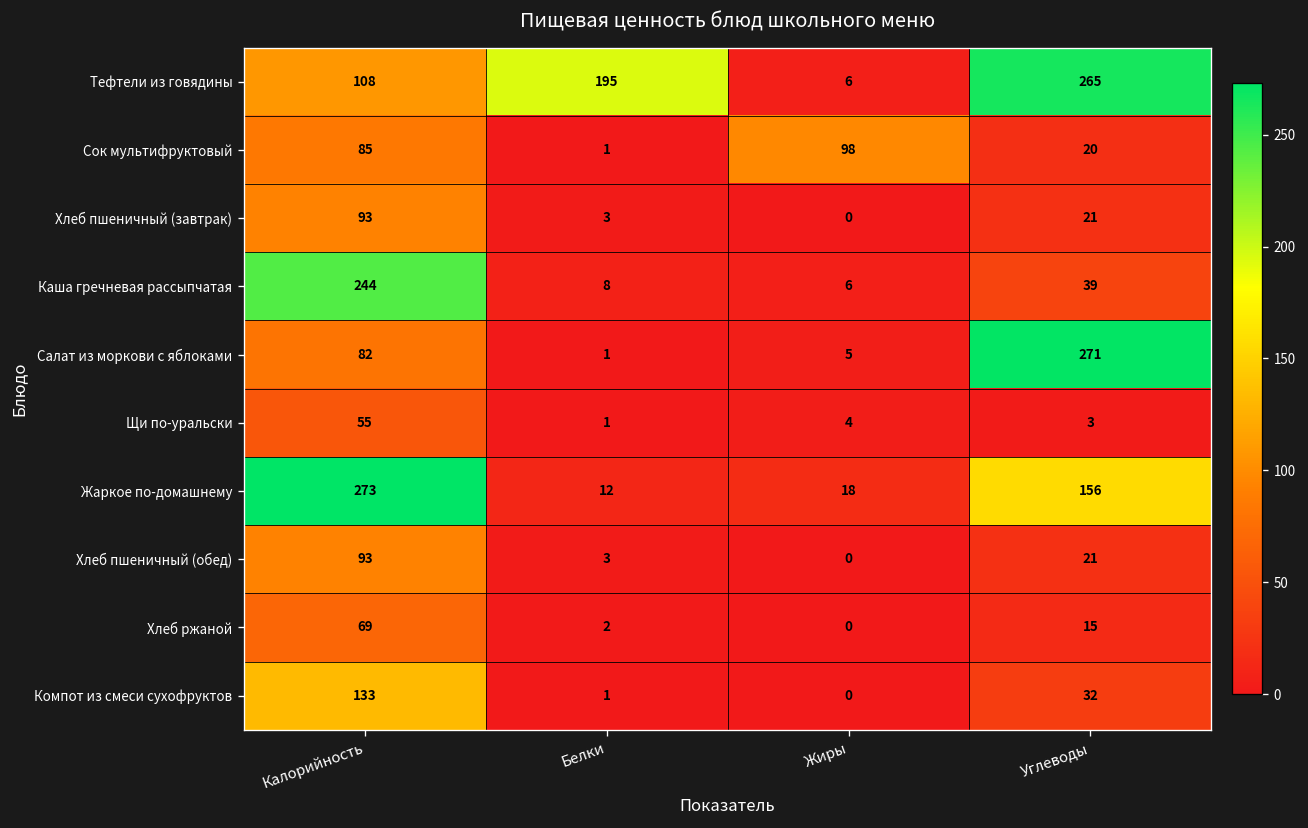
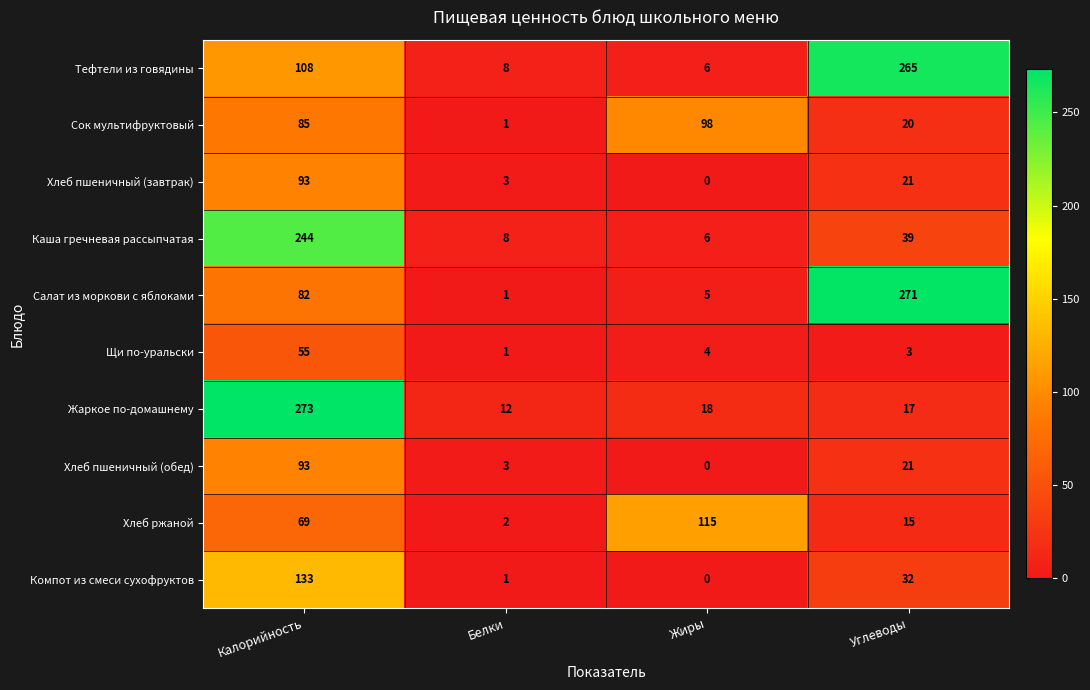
  {
    "Тефтели из говядины": {
      "Калорийность": 108,
-     "Белки": 195,
+     "Белки": 8,
      "Жиры": 6,
      "Углеводы": 265
    },
    "Сок мультифруктовый": {
      "Калорийность": 85,
      "Белки": 1,
      "Жиры": 98,
      "Углеводы": 20
    },
    "Хлеб пшеничный (завтрак)": {
      "Калорийность": 93,
      "Белки": 3,
      "Жиры": 0,
      "Углеводы": 21
    },
    "Каша гречневая рассыпчатая": {
      "Калорийность": 244,
      "Белки": 8,
      "Жиры": 6,
      "Углеводы": 39
    },
    "Салат из моркови с яблоками": {
      "Калорийность": 82,
      "Белки": 1,
      "Жиры": 5,
      "Углеводы": 271
    },
    "Щи по-уральски": {
      "Калорийность": 55,
      "Белки": 1,
      "Жиры": 4,
      "Углеводы": 3
    },
    "Жаркое по-домашнему": {
      "Калорийность": 273,
      "Белки": 12,
      "Жиры": 18,
-     "Углеводы": 156
+     "Углеводы": 17
    },
    "Хлеб пшеничный (обед)": {
      "Калорийность": 93,
      "Белки": 3,
      "Жиры": 0,
      "Углеводы": 21
    },
    "Хлеб ржаной": {
      "Калорийность": 69,
      "Белки": 2,
-     "Жиры": 0,
+     "Жиры": 115,
      "Углеводы": 15
    },
    "Компот из смеси сухофруктов": {
      "Калорийность": 133,
      "Белки": 1,
      "Жиры": 0,
      "Углеводы": 32
    }
  }
